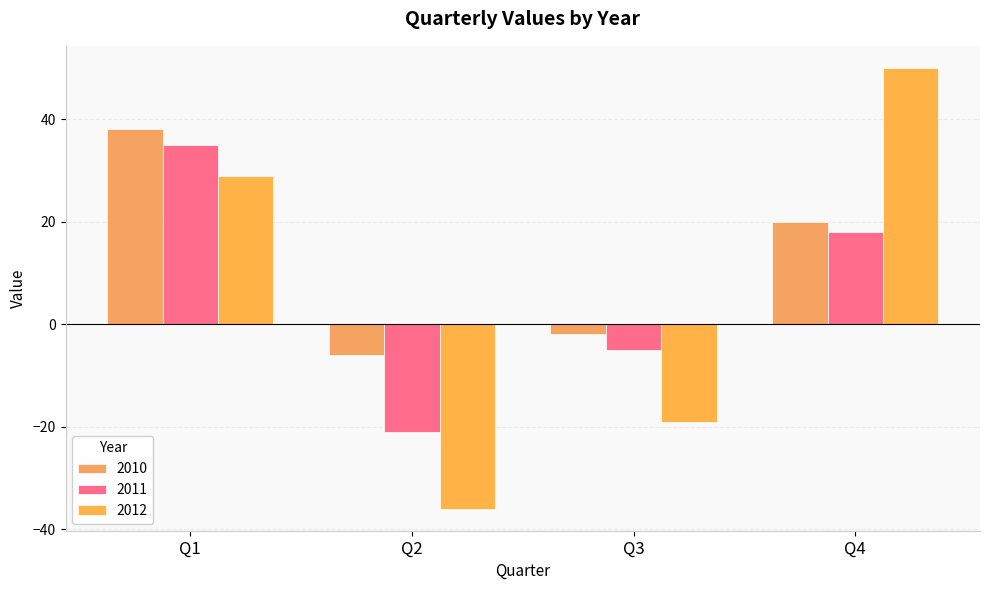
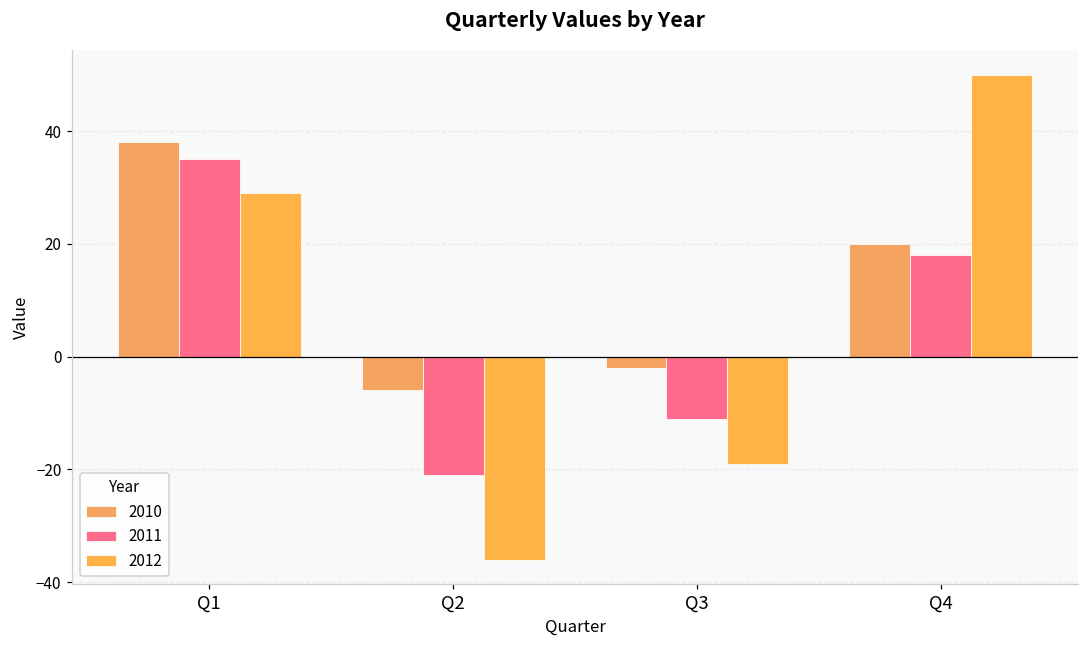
  {
    "2011": {
      "Q1": 35,
      "Q2": -21,
-     "Q3": -5,
+     "Q3": -11,
      "Q4": 18
    }
  }
